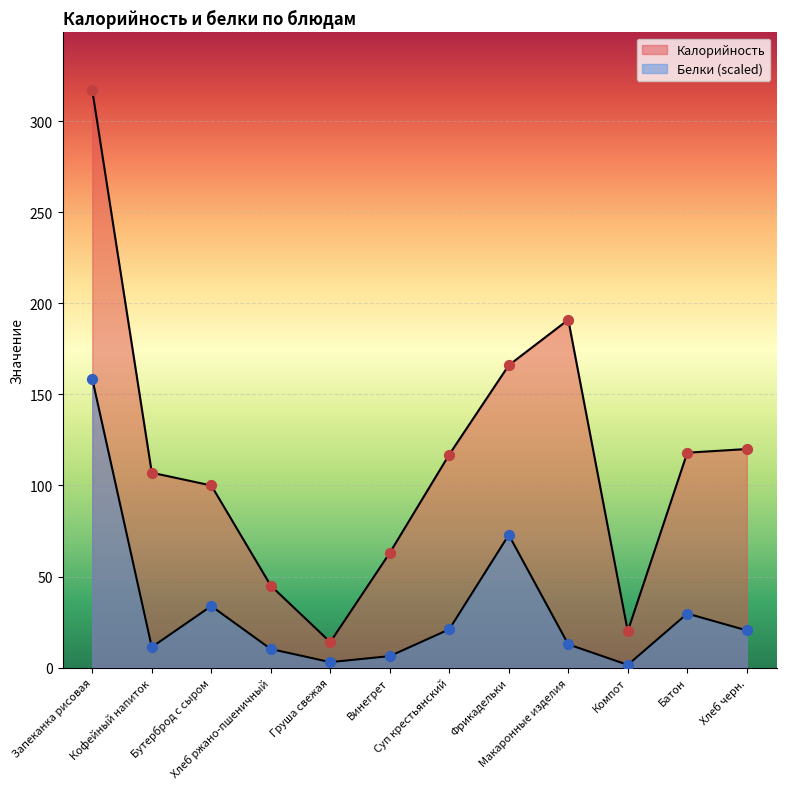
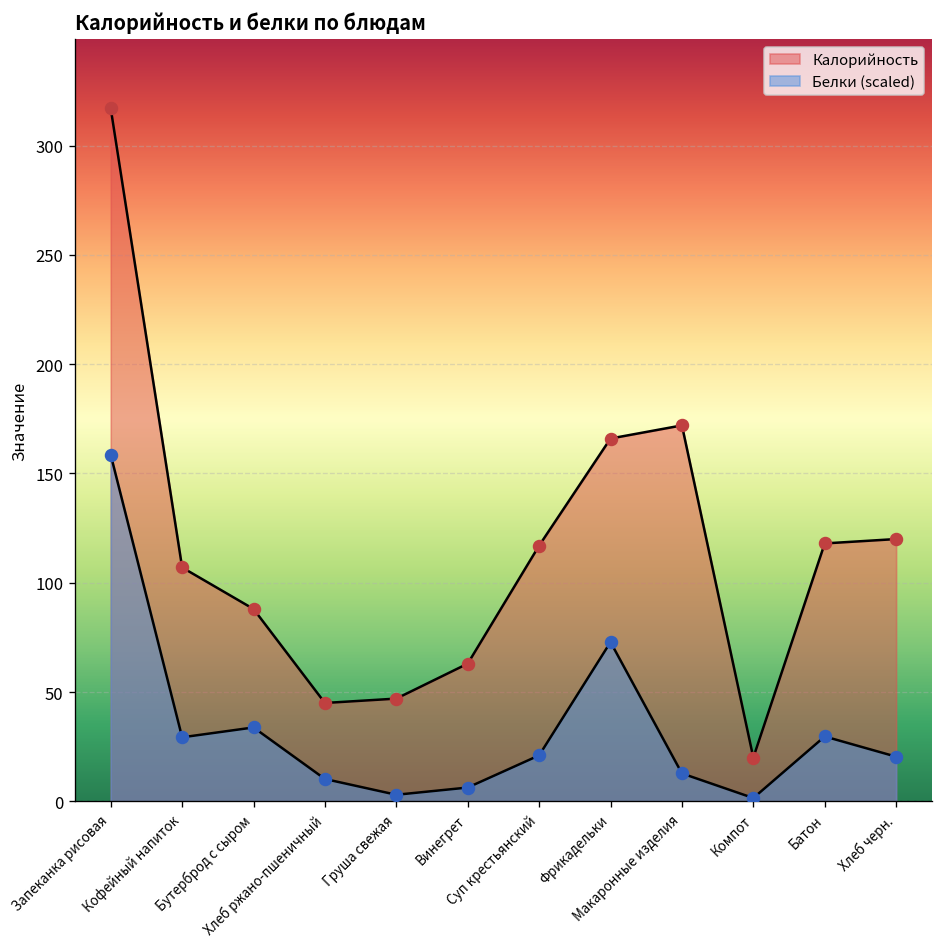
  {
    "Калорийность": {
      "Запеканка рисовая": 317,
      "Кофейный напиток": 107,
-     "Бутерброд с сыром": 100,
+     "Бутерброд с сыром": 88,
      "Хлеб ржано-пшеничный": 45,
-     "Груша свежая": 14,
+     "Груша свежая": 47,
      "Винегрет": 63,
      "Суп крестьянский": 117,
      "Фрикадельки": 166,
-     "Макаронные изделия": 191,
+     "Макаронные изделия": 172,
      "Компот": 20,
      "Батон": 118,
      "Хлеб черн.": 120
    },
    "Белки (scaled)": {
      "Запеканка рисовая": 159,
-     "Кофейный напиток": 11,
+     "Кофейный напиток": 29,
      "Бутерброд с сыром": 34,
      "Хлеб ржано-пшеничный": 10,
      "Груша свежая": 3,
      "Винегрет": 6,
      "Суп крестьянский": 21,
      "Фрикадельки": 73,
      "Макаронные изделия": 13,
      "Компот": 2,
      "Батон": 30,
      "Хлеб черн.": 20
    }
  }
